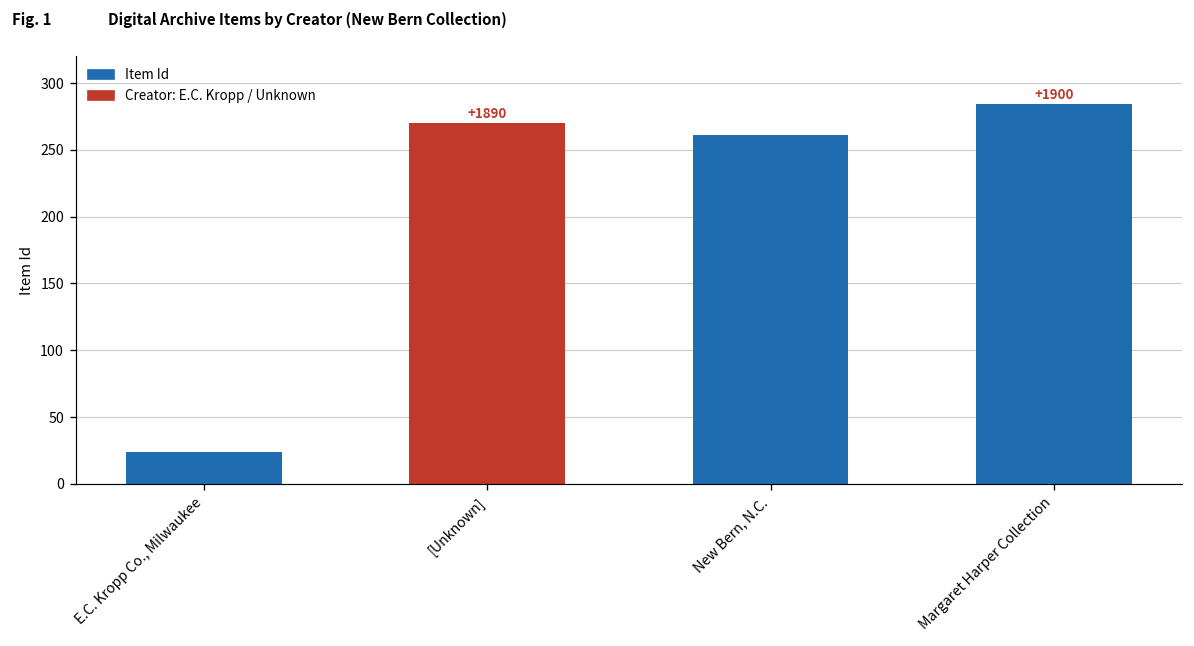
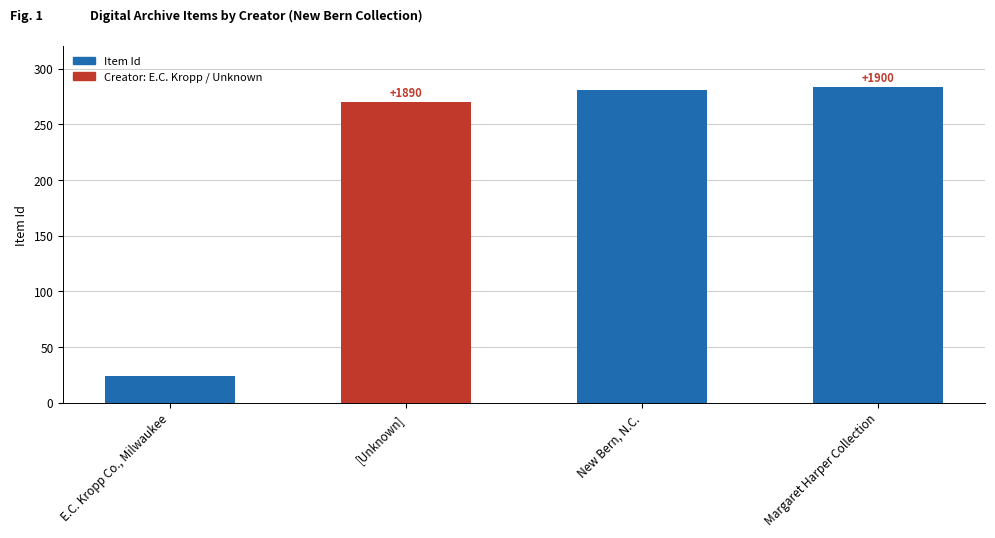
  {
    "E.C. Kropp Co., Milwaukee": 24,
-   "New Bern, N.C.": 261
+   "New Bern, N.C.": 281
  }
